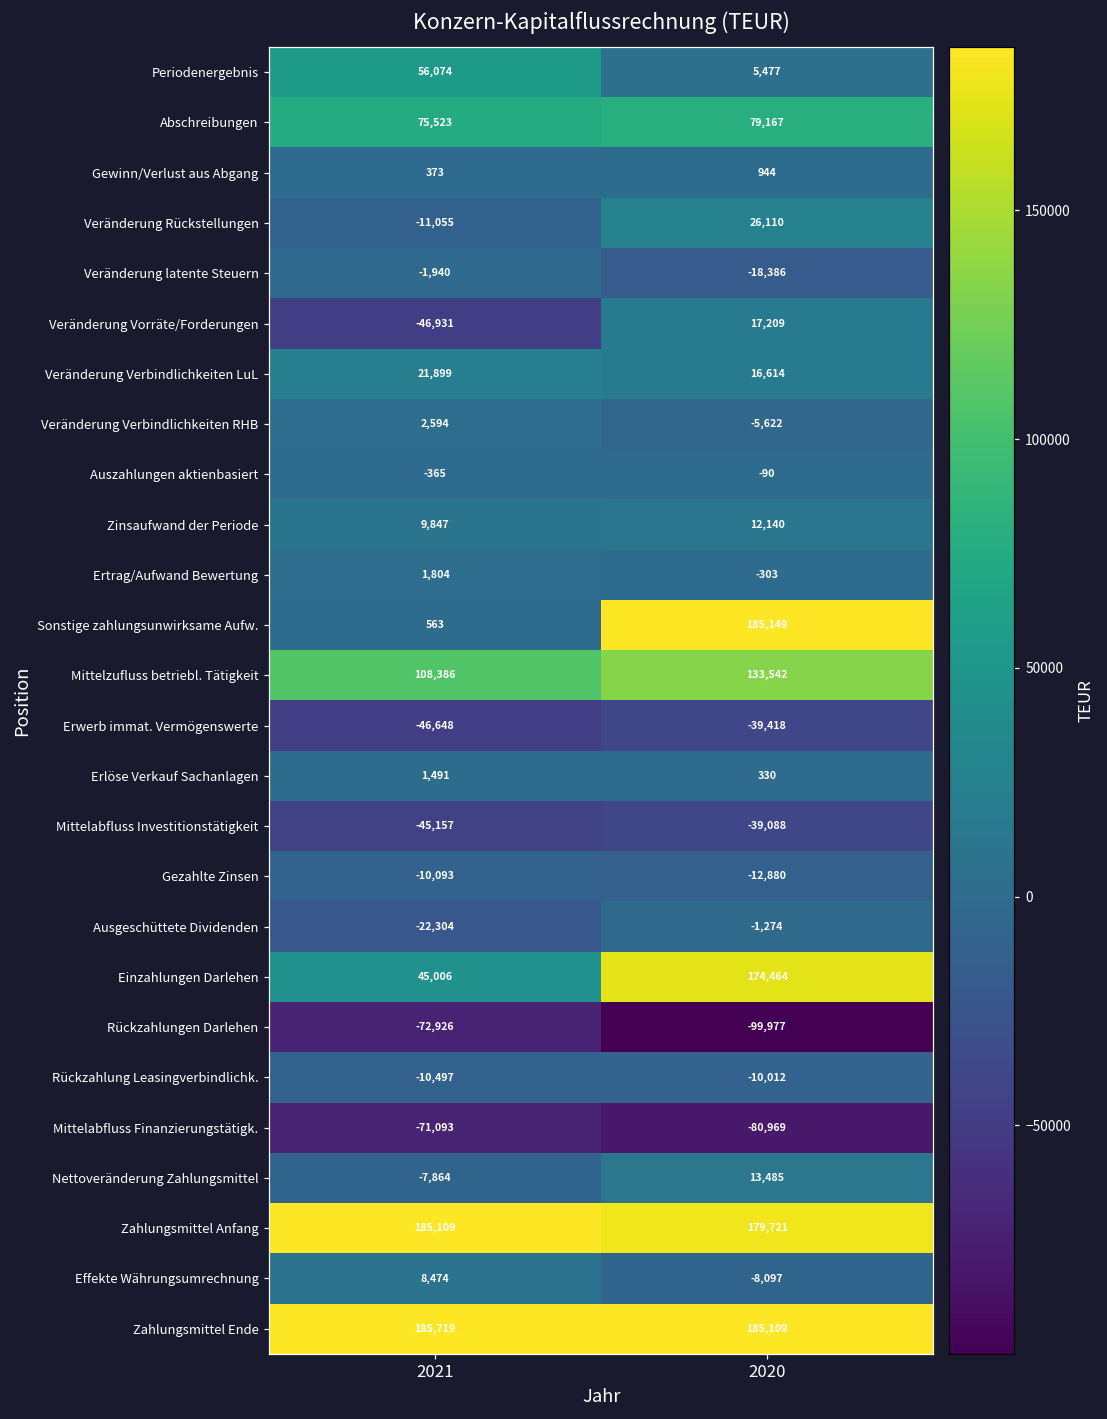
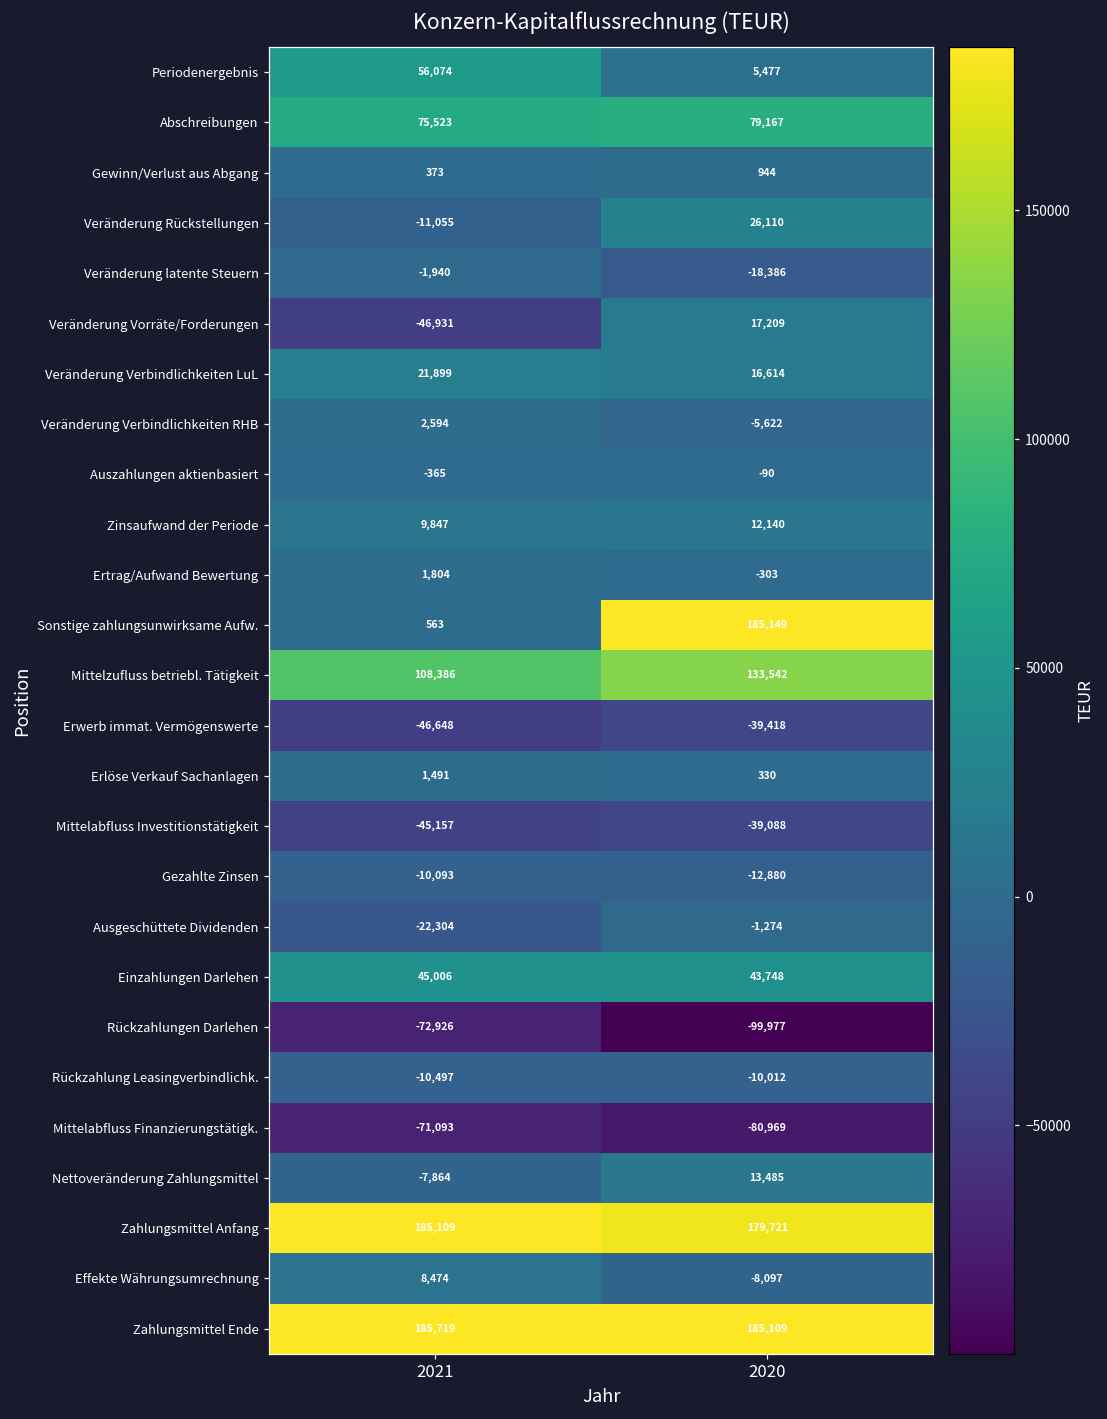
  {
    "Periodenergebnis": {
      "2021": "56,074",
      "2020": "5,477"
    },
    "Abschreibungen": {
      "2021": "75,523",
      "2020": "79,167"
    },
    "Gewinn/Verlust aus Abgang": {
      "2021": "373",
      "2020": "944"
    },
    "Veränderung Rückstellungen": {
      "2021": "-11,055",
      "2020": "26,110"
    },
    "Veränderung latente Steuern": {
      "2021": "-1,940",
      "2020": "-18,386"
    },
    "Veränderung Vorräte/Forderungen": {
      "2021": "-46,931",
      "2020": "17,209"
    },
    "Veränderung Verbindlichkeiten LuL": {
      "2021": "21,899",
      "2020": "16,614"
    },
    "Veränderung Verbindlichkeiten RHB": {
      "2021": "2,594",
      "2020": "-5,622"
    },
    "Auszahlungen aktienbasiert": {
      "2021": "-365",
      "2020": "-90"
    },
    "Zinsaufwand der Periode": {
      "2021": "9,847",
      "2020": "12,140"
    },
    "Ertrag/Aufwand Bewertung": {
      "2021": "1,804",
      "2020": "-303"
    },
    "Sonstige zahlungsunwirksame Aufw.": {
      "2021": "563",
      "2020": "185,149"
    },
    "Mittelzufluss betriebl. Tätigkeit": {
      "2021": "108,386",
      "2020": "133,542"
    },
    "Erwerb immat. Vermögenswerte": {
      "2021": "-46,648",
      "2020": "-39,418"
    },
    "Erlöse Verkauf Sachanlagen": {
      "2021": "1,491",
      "2020": "330"
    },
    "Mittelabfluss Investitionstätigkeit": {
      "2021": "-45,157",
      "2020": "-39,088"
    },
    "Gezahlte Zinsen": {
      "2021": "-10,093",
      "2020": "-12,880"
    },
    "Ausgeschüttete Dividenden": {
      "2021": "-22,304",
      "2020": "-1,274"
    },
    "Einzahlungen Darlehen": {
      "2021": "45,006",
-     "2020": "174,464"
+     "2020": "43,748"
    },
    "Rückzahlungen Darlehen": {
      "2021": "-72,926",
      "2020": "-99,977"
    },
    "Rückzahlung Leasingverbindlichk.": {
      "2021": "-10,497",
      "2020": "-10,012"
    },
    "Mittelabfluss Finanzierungstätigk.": {
      "2021": "-71,093",
      "2020": "-80,969"
    },
    "Nettoveränderung Zahlungsmittel": {
      "2021": "-7,864",
      "2020": "13,485"
    },
    "Zahlungsmittel Anfang": {
      "2021": "185,109",
      "2020": "179,721"
    },
    "Effekte Währungsumrechnung": {
      "2021": "8,474",
      "2020": "-8,097"
    },
    "Zahlungsmittel Ende": {
      "2021": "185,719",
      "2020": "185,109"
    }
  }
